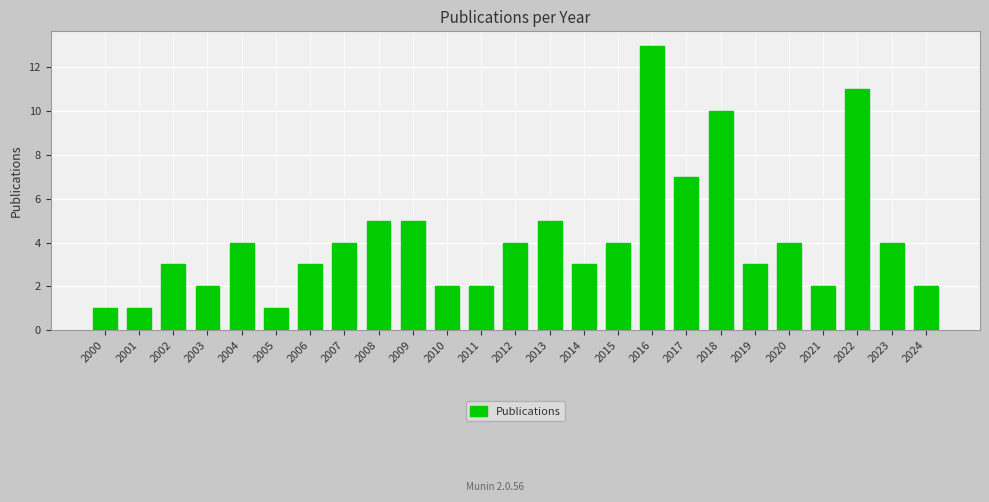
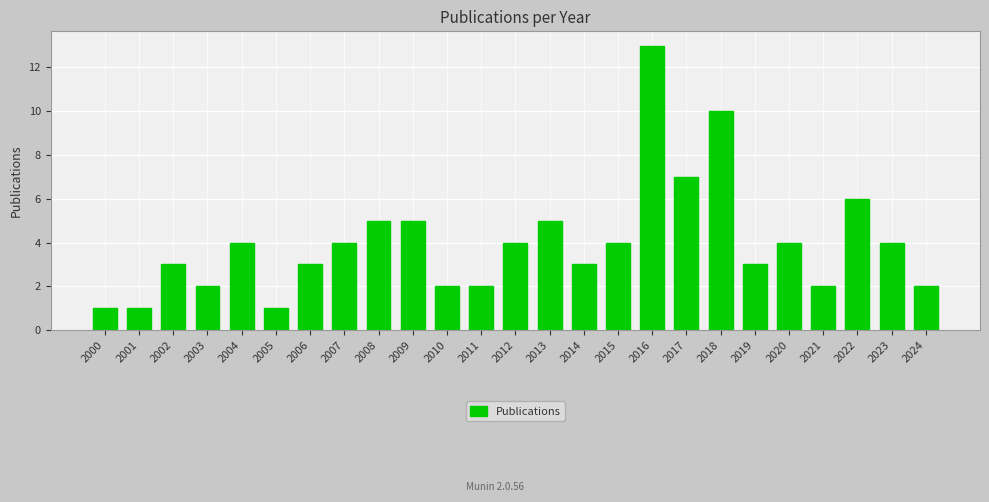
  {
    "2000": 1,
    "2001": 1,
    "2002": 3,
    "2003": 2,
    "2004": 4,
    "2005": 1,
    "2006": 3,
    "2007": 4,
    "2008": 5,
    "2009": 5,
    "2010": 2,
    "2011": 2,
    "2012": 4,
    "2013": 5,
    "2014": 3,
    "2015": 4,
    "2016": 13,
    "2017": 7,
    "2018": 10,
    "2019": 3,
    "2020": 4,
    "2021": 2,
-   "2022": 11,
+   "2022": 6,
    "2023": 4,
    "2024": 2
  }
